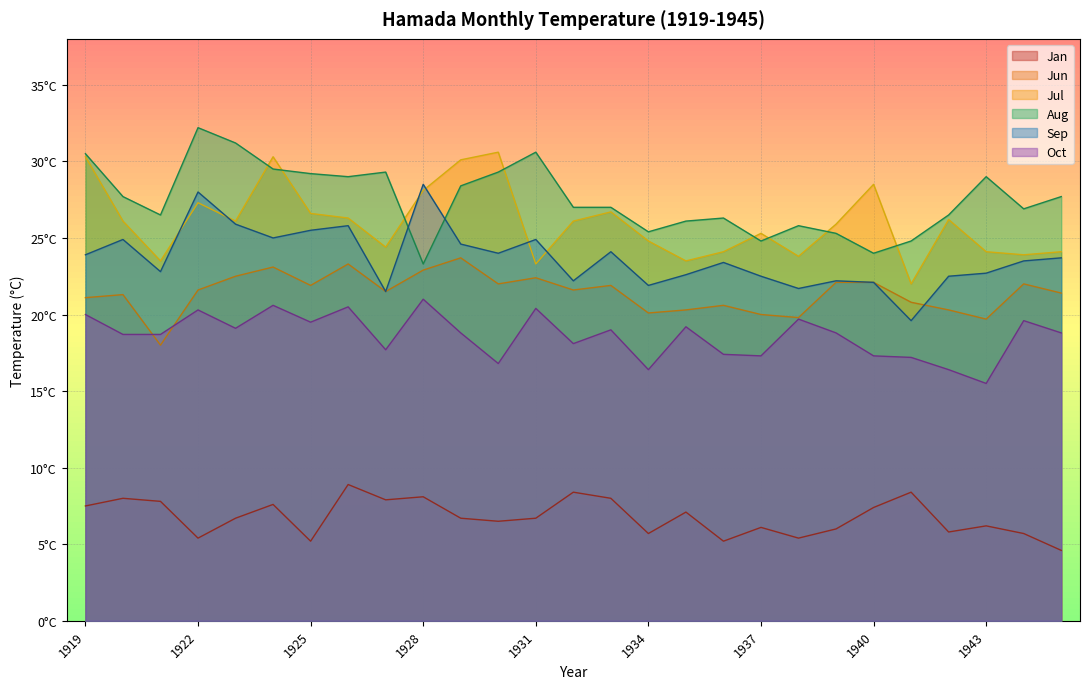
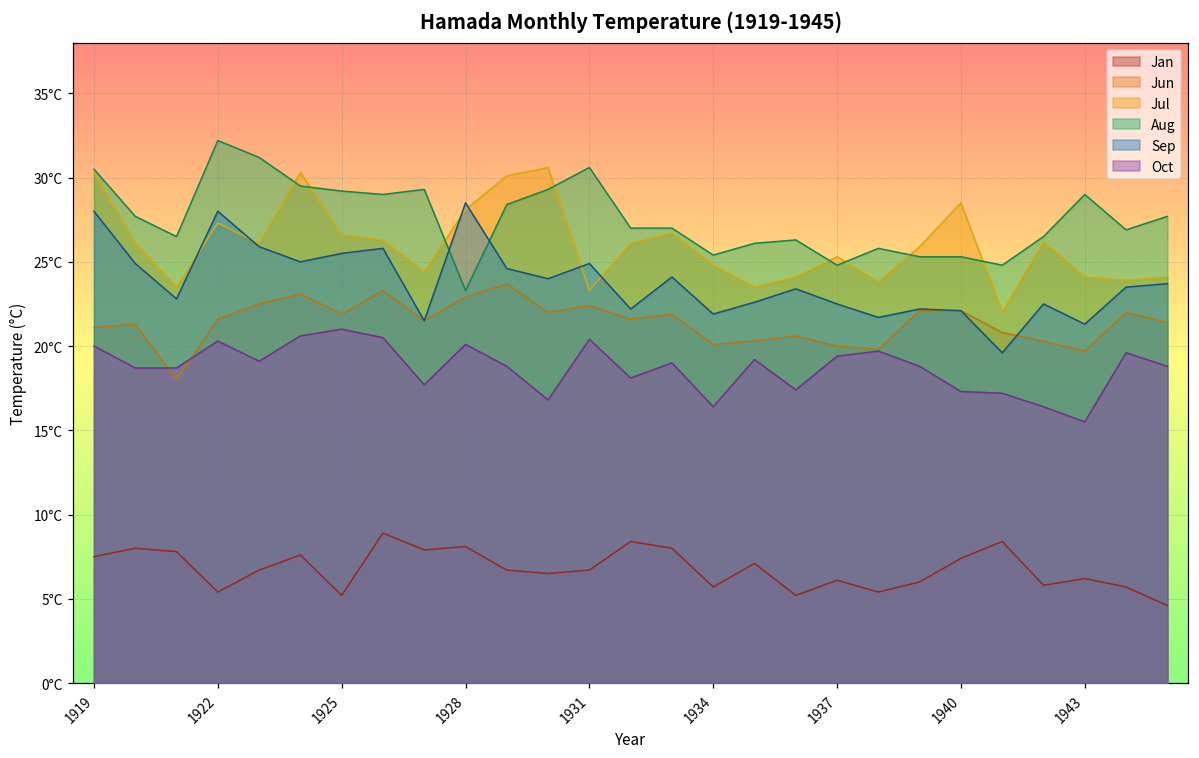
  {
    "Aug": {
      "1919": "30.5°C",
      "1922": "32.2°C",
      "1925": "29.2°C",
      "1928": "23.3°C",
      "1931": "30.6°C",
      "1934": "25.4°C",
      "1937": "24.8°C",
-     "1940": "24.0°C",
+     "1940": "25.3°C",
      "1943": "29.0°C"
    },
    "Sep": {
-     "1919": "23.9°C",
+     "1919": "28.0°C",
      "1922": "28.0°C",
      "1925": "25.5°C",
      "1928": "28.5°C",
      "1931": "24.9°C",
      "1934": "21.9°C",
      "1937": "22.5°C",
-     "1943": "22.7°C"
+     "1943": "21.3°C"
    },
    "Oct": {
      "1919": "20.0°C",
      "1922": "20.3°C",
-     "1925": "19.5°C",
-     "1928": "21.0°C",
+     "1925": "21.0°C",
+     "1928": "20.1°C",
      "1931": "20.4°C",
      "1934": "16.4°C",
-     "1937": "17.3°C",
+     "1937": "19.4°C",
      "1940": "17.3°C",
      "1943": "15.5°C"
    }
  }
